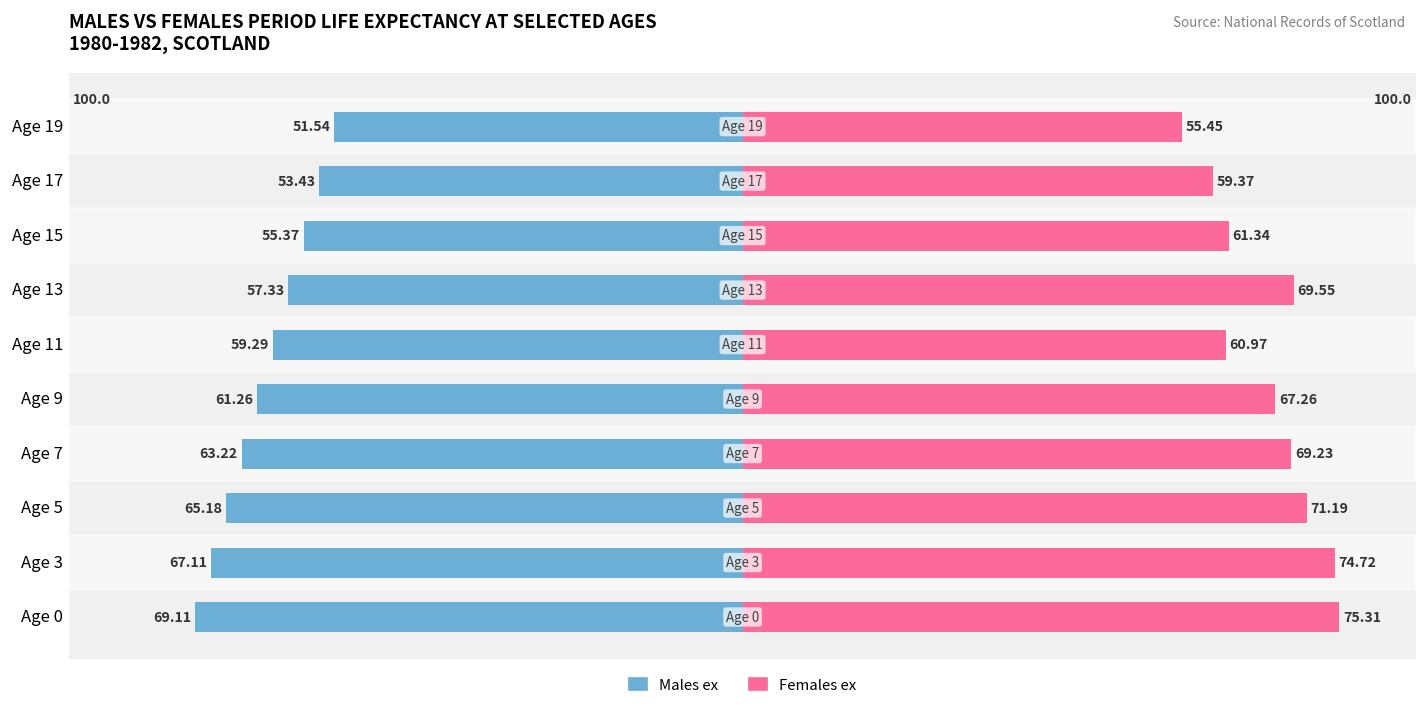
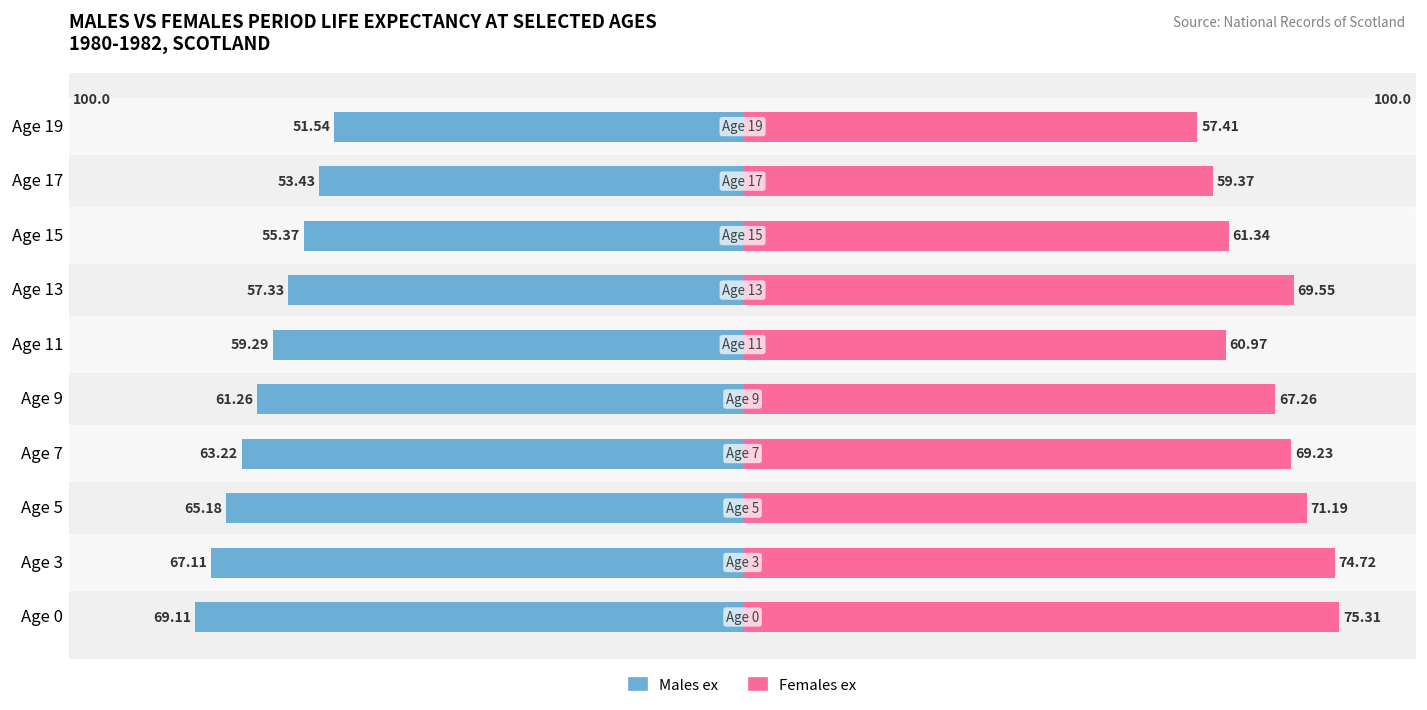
  {
    "Females ex": {
-     "Age 19": 55.45,
+     "Age 19": 57.41,
      "Age 17": 59.37,
      "Age 15": 61.34,
      "Age 13": 69.55,
      "Age 11": 60.97,
      "Age 9": 67.26,
      "Age 7": 69.23,
      "Age 5": 71.19,
      "Age 3": 74.72,
      "Age 0": 75.31
    }
  }
